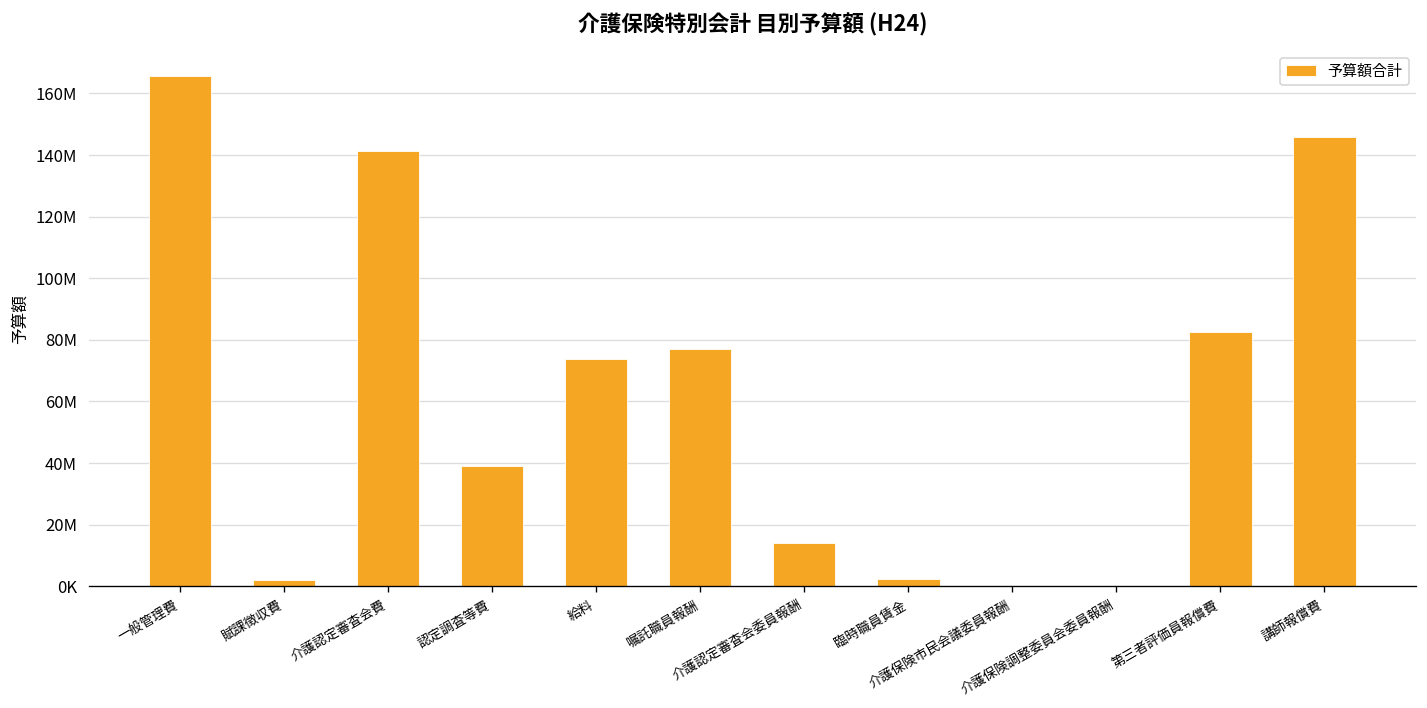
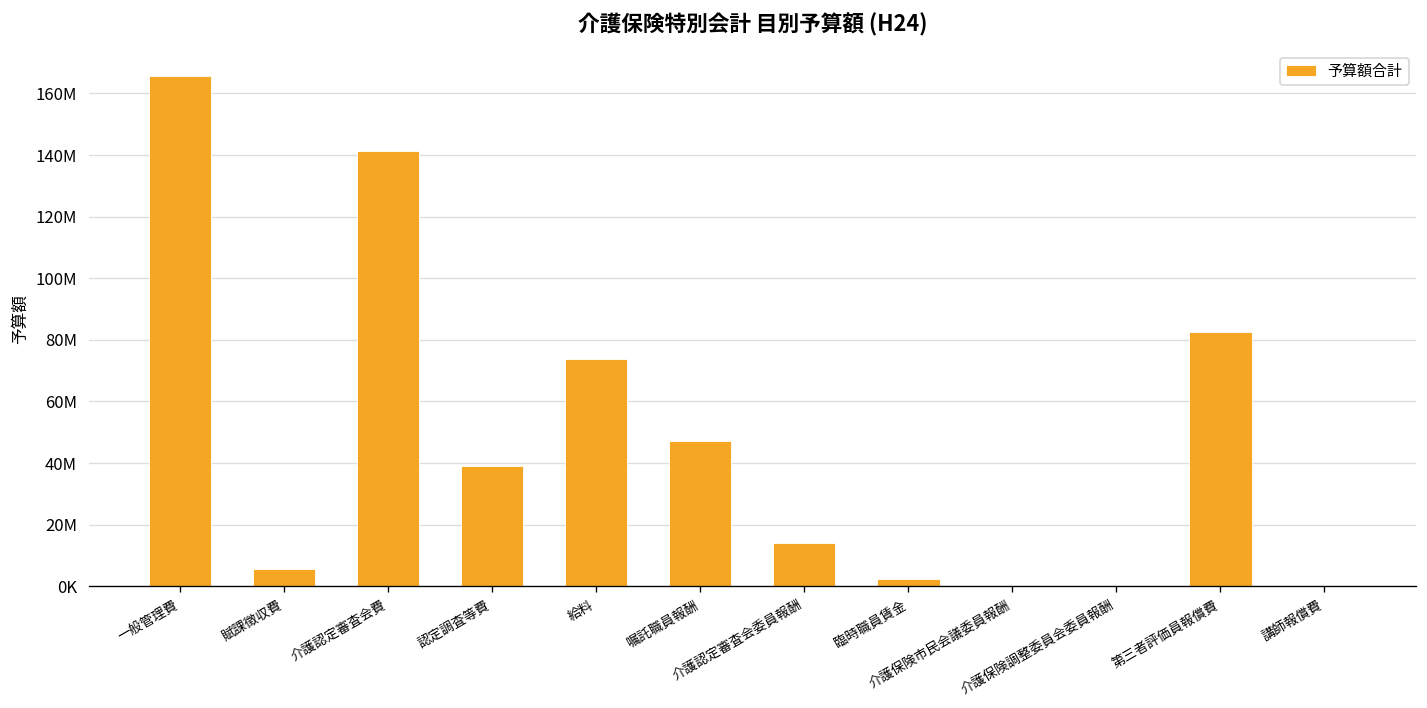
  {
    "一般管理費": 165000000,
-   "賦課徴収費": 2000000,
+   "賦課徴収費": 6000000,
    "介護認定審査会費": 141000000,
    "認定調査等費": 39000000,
    "給料": 74000000,
-   "嘱託職員報酬": 77000000,
+   "嘱託職員報酬": 47000000,
    "介護認定審査会委員報酬": 14000000,
    "臨時職員賃金": 2000000,
    "第三者評価員報償費": 82000000,
-   "講師報償費": 146000000
+   "講師報償費": 0
  }
